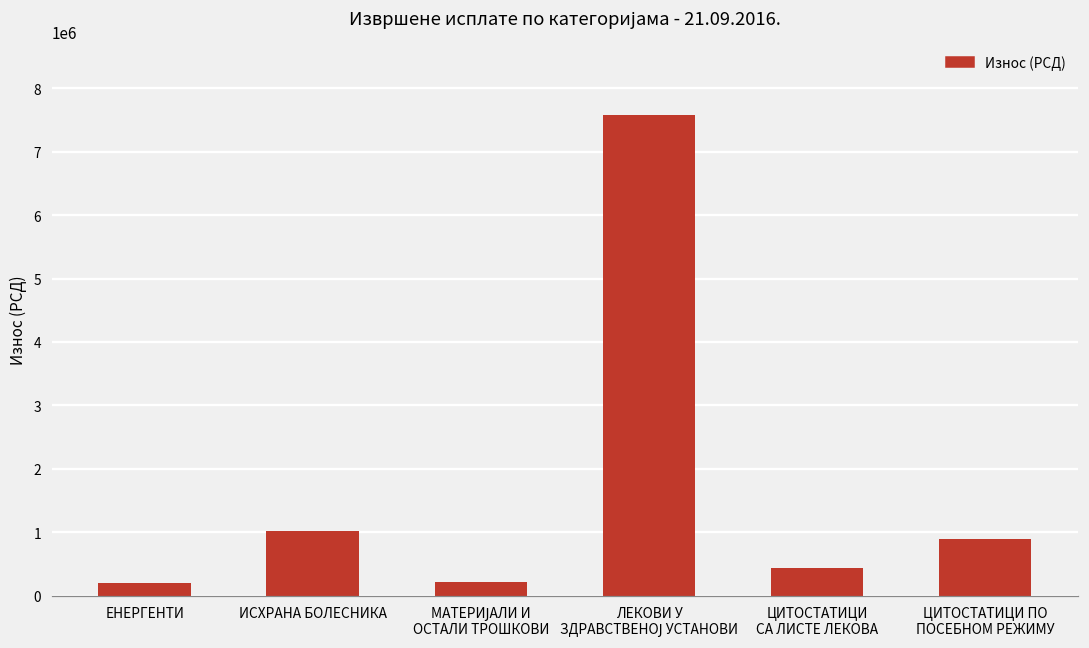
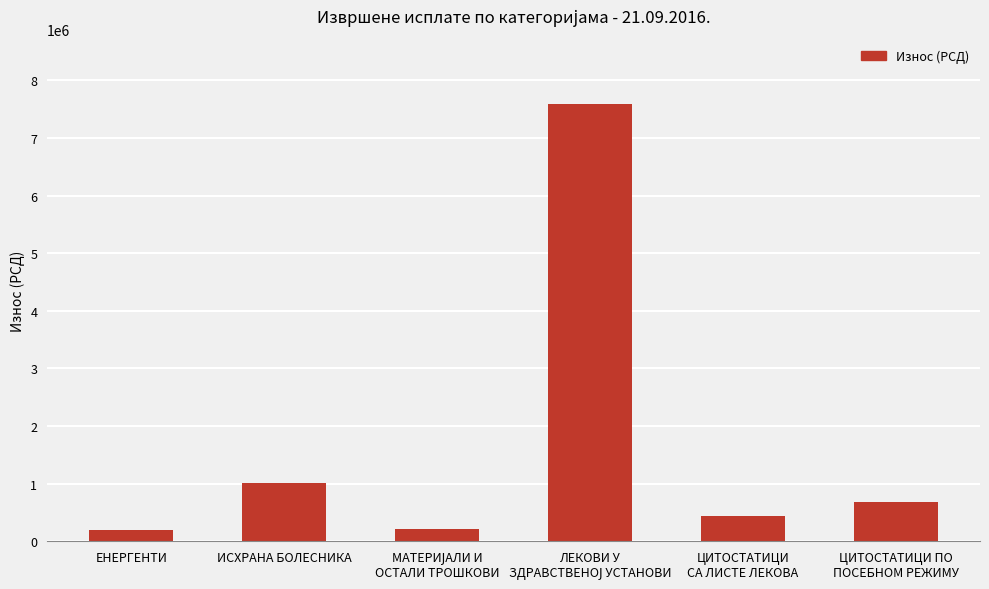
  {
    "ЕНЕРГЕНТИ": 200000,
    "ИСХРАНА БОЛЕСНИКА": 1000000,
    "МАТЕРИЈАЛИ И ОСТАЛИ ТРОШКОВИ": 200000,
    "ЛЕКОВИ У ЗДРАВСТВЕНОЈ УСТАНОВИ": 7600000,
    "ЦИТОСТАТИЦИ СА ЛИСТЕ ЛЕКОВА": 400000,
-   "ЦИТОСТАТИЦИ ПО ПОСЕБНОМ РЕЖИМУ": 900000
+   "ЦИТОСТАТИЦИ ПО ПОСЕБНОМ РЕЖИМУ": 700000
  }
